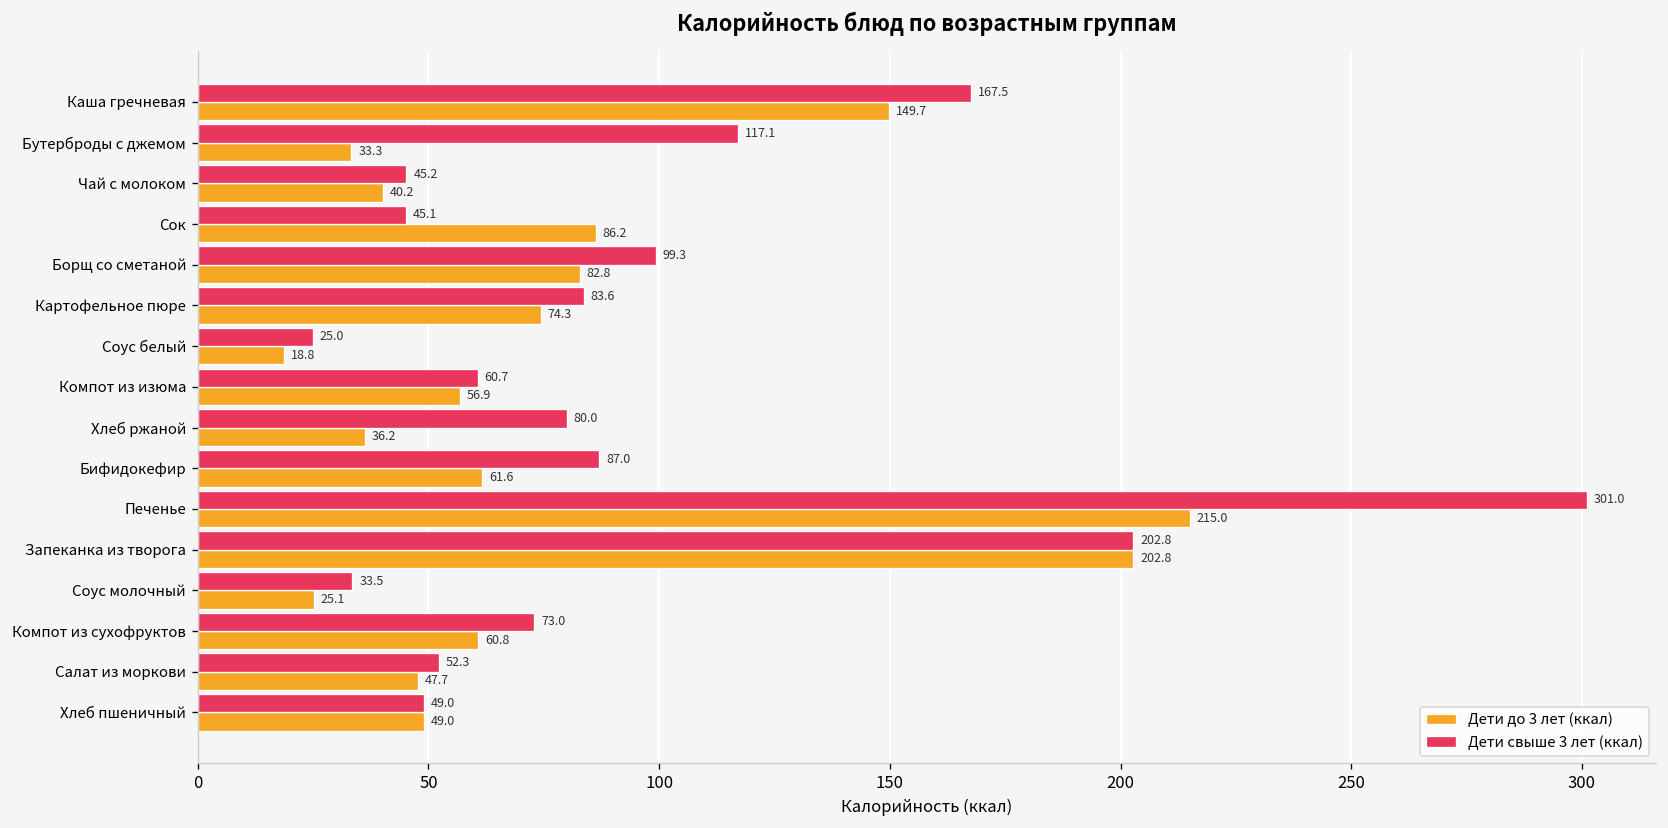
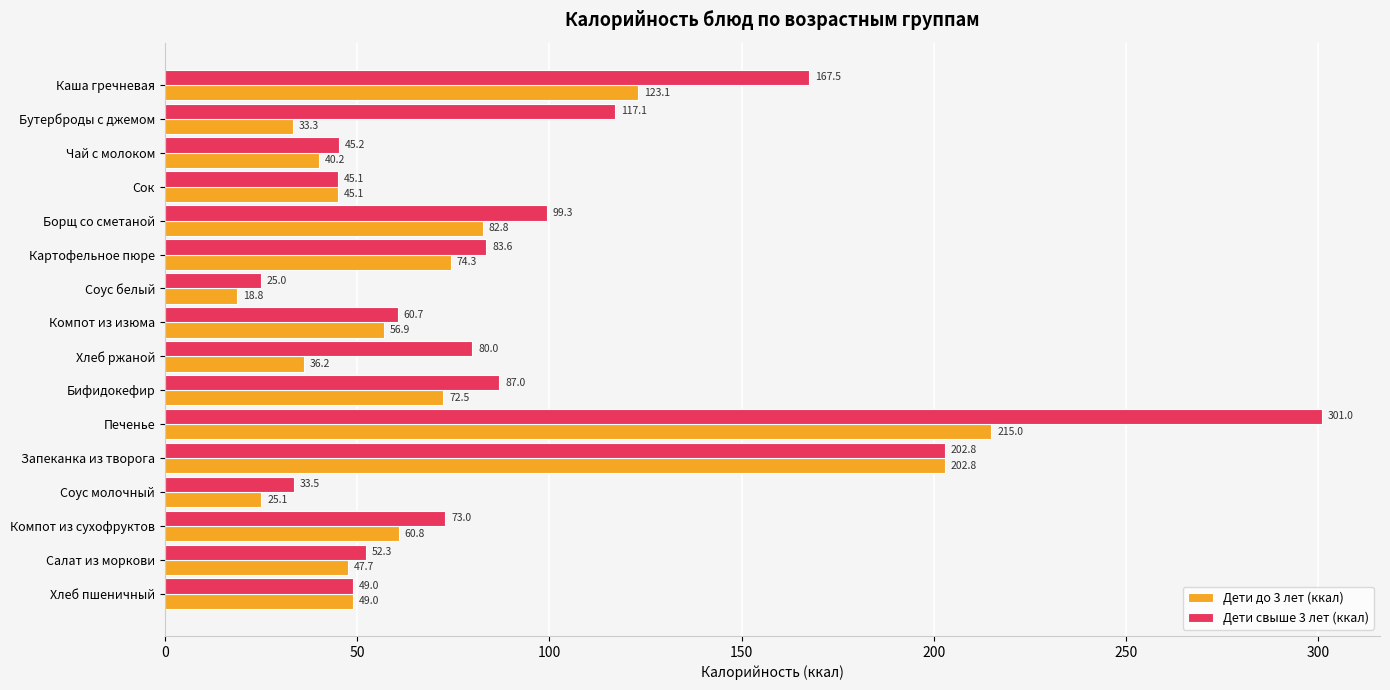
  {
    "Дети до 3 лет (ккал)": {
-     "Каша гречневая": 149.7,
+     "Каша гречневая": 123.1,
      "Бутерброды с джемом": 33.3,
      "Чай с молоком": 40.2,
-     "Сок": 86.2,
+     "Сок": 45.1,
      "Борщ со сметаной": 82.8,
      "Картофельное пюре": 74.3,
      "Соус белый": 18.8,
      "Компот из изюма": 56.9,
      "Хлеб ржаной": 36.2,
-     "Бифидокефир": 61.6,
+     "Бифидокефир": 72.5,
      "Печенье": 215.0,
      "Запеканка из творога": 202.8,
      "Соус молочный": 25.1,
      "Компот из сухофруктов": 60.8,
      "Салат из моркови": 47.7,
      "Хлеб пшеничный": 49.0
    },
    "Дети свыше 3 лет (ккал)": {
      "Каша гречневая": 167.5,
      "Бутерброды с джемом": 117.1,
      "Чай с молоком": 45.2,
      "Сок": 45.1,
      "Борщ со сметаной": 99.3,
      "Картофельное пюре": 83.6,
      "Соус белый": 25.0,
      "Компот из изюма": 60.7,
      "Хлеб ржаной": 80.0,
      "Бифидокефир": 87.0,
      "Печенье": 301.0,
      "Запеканка из творога": 202.8,
      "Соус молочный": 33.5,
      "Компот из сухофруктов": 73.0,
      "Салат из моркови": 52.3,
      "Хлеб пшеничный": 49.0
    }
  }
